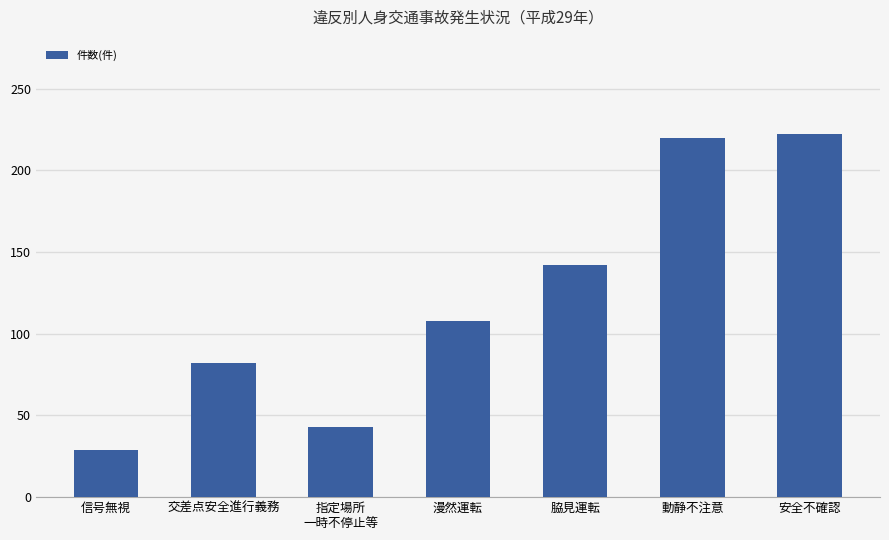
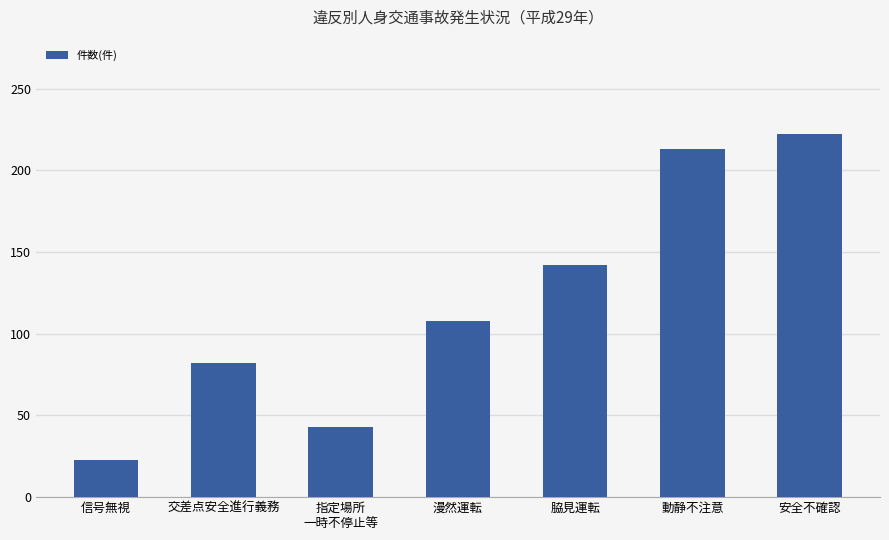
  {
-   "信号無視": 29,
+   "信号無視": 23,
    "交差点安全進行義務": 82,
    "指定場所 一時不停止等": 43,
    "漫然運転": 108,
    "脇見運転": 142,
-   "動静不注意": 220,
+   "動静不注意": 213,
    "安全不確認": 222
  }
